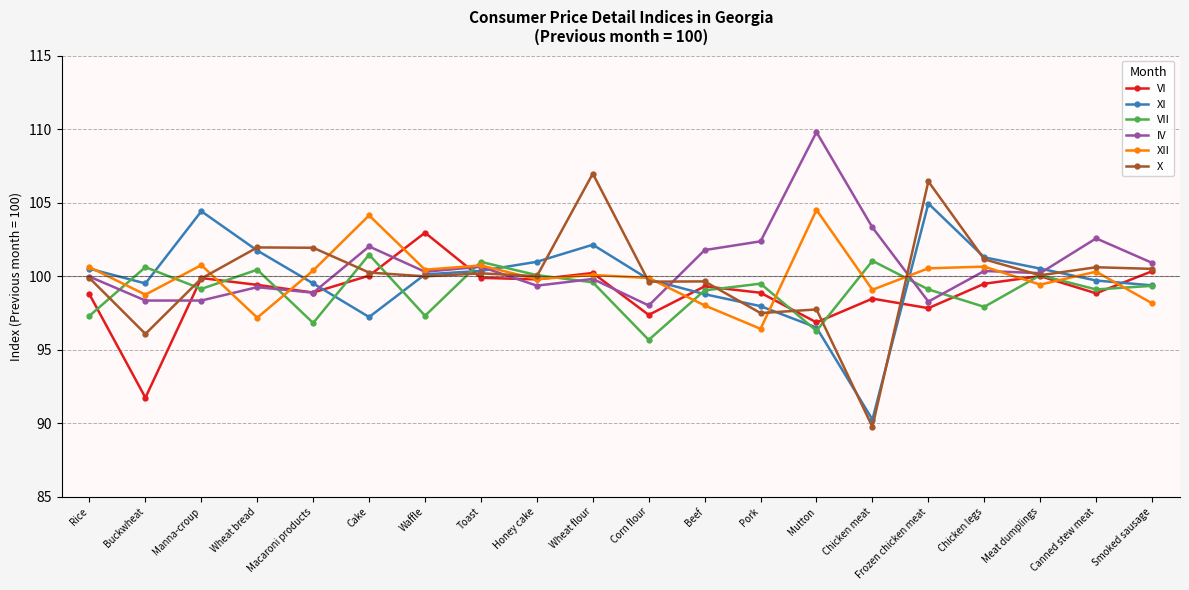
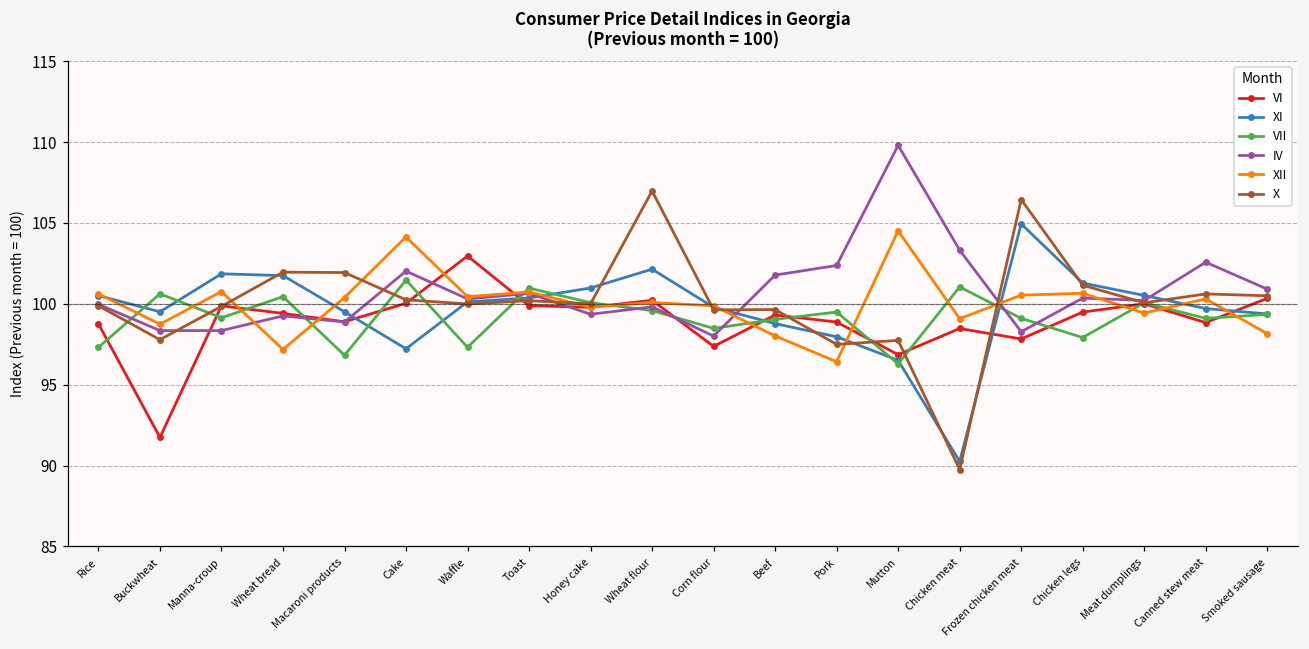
  {
    "VI": {
      "Rice": 98.8,
      "Buckwheat": 91.7,
      "Cake": 100.0,
      "Waffle": 103.0,
      "Toast": 99.9,
      "Corn flour": 97.4,
      "Beef": 99.3,
      "Pork": 98.9,
      "Mutton": 96.9,
      "Chicken meat": 98.5,
      "Frozen chicken meat": 97.8,
      "Chicken legs": 99.5,
      "Canned stew meat": 98.8
    },
    "XI": {
      "Buckwheat": 99.5,
-     "Manna-croup": 104.4,
+     "Manna-croup": 101.9,
      "Wheat bread": 101.7,
      "Macaroni products": 99.5,
      "Cake": 97.2,
      "Honey cake": 101.0,
      "Wheat flour": 102.1,
      "Beef": 98.8,
      "Pork": 98.0,
      "Mutton": 96.5,
      "Chicken meat": 90.3,
      "Frozen chicken meat": 104.9,
      "Meat dumplings": 100.5,
      "Canned stew meat": 99.7
    },
    "VII": {
      "Rice": 97.3,
      "Buckwheat": 100.6,
      "Manna-croup": 99.1,
      "Wheat bread": 100.4,
      "Macaroni products": 96.8,
      "Cake": 101.5,
      "Waffle": 97.3,
      "Toast": 101.0,
      "Wheat flour": 99.6,
-     "Corn flour": 95.7,
+     "Corn flour": 98.5,
      "Beef": 99.0,
      "Pork": 99.5,
      "Mutton": 96.3,
      "Chicken meat": 101.0,
      "Frozen chicken meat": 99.1,
      "Chicken legs": 97.9,
      "Canned stew meat": 99.1
    },
    "IV": {
      "Buckwheat": 98.3,
      "Manna-croup": 98.3,
      "Cake": 102.0,
      "Honey cake": 99.4,
      "Wheat flour": 99.8,
      "Corn flour": 98.0,
      "Beef": 101.8,
      "Pork": 102.4,
      "Mutton": 109.8,
      "Chicken meat": 103.3,
      "Frozen chicken meat": 98.3,
      "Chicken legs": 100.4,
      "Canned stew meat": 102.6,
      "Smoked sausage": 100.9
    },
    "XII": {
      "Buckwheat": 98.7,
      "Manna-croup": 100.8,
      "Wheat bread": 97.2,
      "Macaroni products": 100.4,
      "Cake": 104.1,
      "Beef": 98.0,
      "Pork": 96.4,
      "Mutton": 104.5,
      "Chicken meat": 99.1,
      "Frozen chicken meat": 100.5,
      "Chicken legs": 100.6,
      "Meat dumplings": 99.4,
      "Canned stew meat": 100.3,
      "Smoked sausage": 98.2
    },
    "X": {
-     "Buckwheat": 96.1,
+     "Buckwheat": 97.8,
      "Wheat bread": 102.0,
      "Macaroni products": 101.9,
      "Cake": 100.2,
      "Wheat flour": 107.0,
      "Beef": 99.6,
      "Pork": 97.5,
      "Mutton": 97.7,
      "Chicken meat": 89.7,
      "Frozen chicken meat": 106.4,
      "Canned stew meat": 100.6
    }
  }
